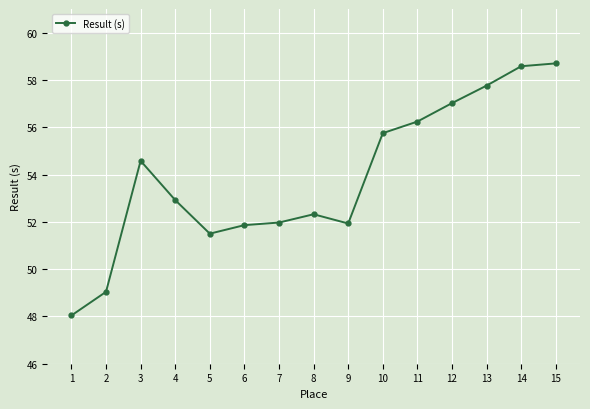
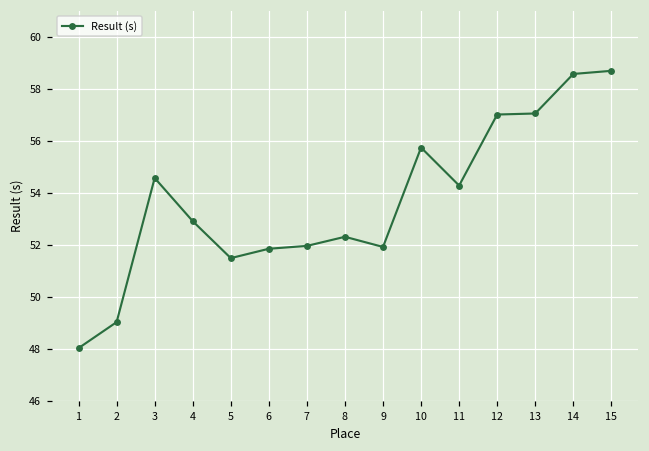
  {
    "1": 48.0,
    "2": 49.0,
    "3": 54.6,
    "4": 52.9,
    "5": 51.5,
    "6": 51.9,
    "7": 52.0,
    "8": 52.3,
    "9": 51.9,
    "10": 55.8,
-   "11": 56.2,
+   "11": 54.3,
    "12": 57.0,
-   "13": 57.8,
+   "13": 57.1,
    "14": 58.6,
    "15": 58.7
  }
